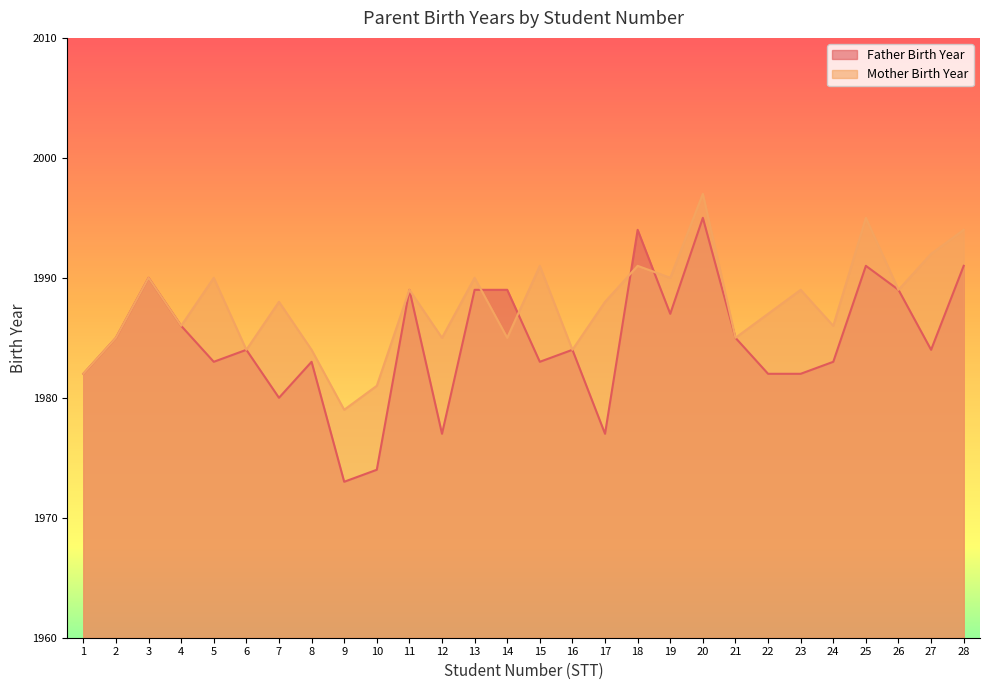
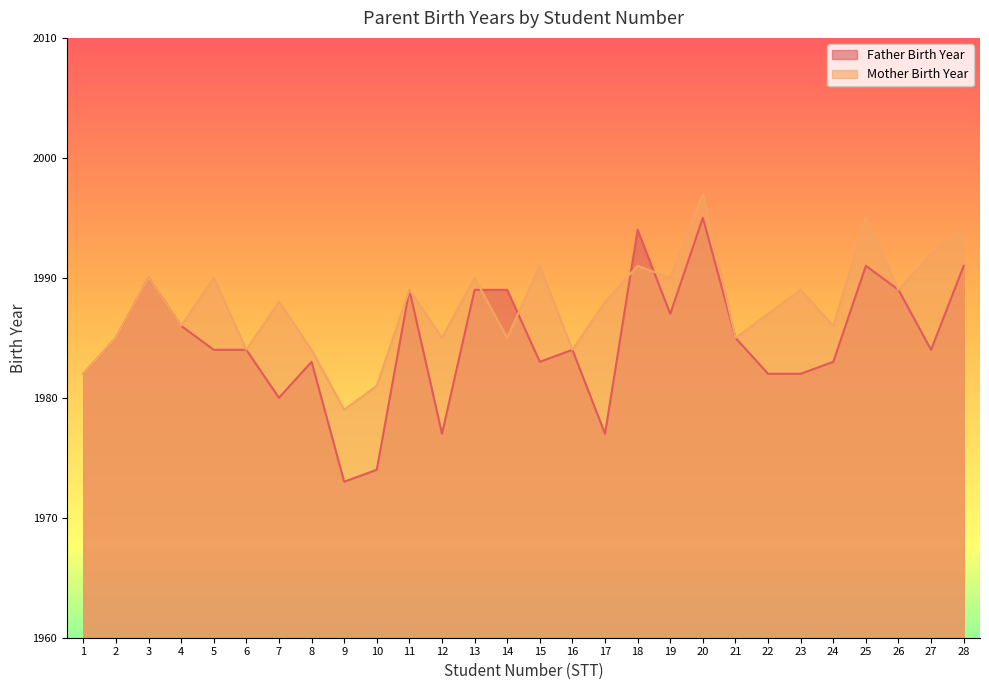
  {
    "Father Birth Year": {
-     "5": 1983,
+     "5": 1984,
      "7": 1980,
      "8": 1983,
      "9": 1973,
      "10": 1974,
      "12": 1977,
      "13": 1989,
      "14": 1989,
      "15": 1983,
      "17": 1977,
      "18": 1994,
      "19": 1987,
      "20": 1995,
      "22": 1982,
      "23": 1982,
      "24": 1983,
      "25": 1991,
      "27": 1984,
      "28": 1991
    },
    "Mother Birth Year": {
      "5": 1990,
      "7": 1988,
      "8": 1984,
      "9": 1979,
      "10": 1981,
      "12": 1985,
      "13": 1990,
      "14": 1985,
      "15": 1991,
      "17": 1988,
      "18": 1991,
      "19": 1990,
      "20": 1997,
      "22": 1987,
      "23": 1989,
      "24": 1986,
      "25": 1995,
      "27": 1992,
      "28": 1994
    }
  }
